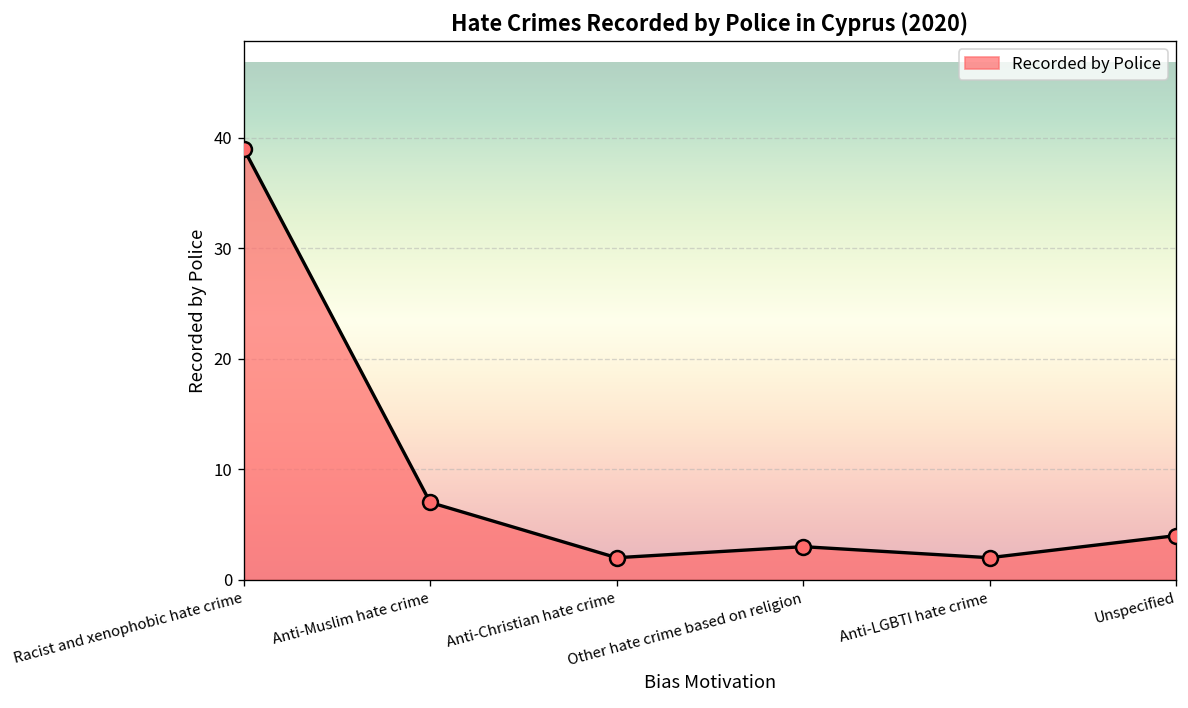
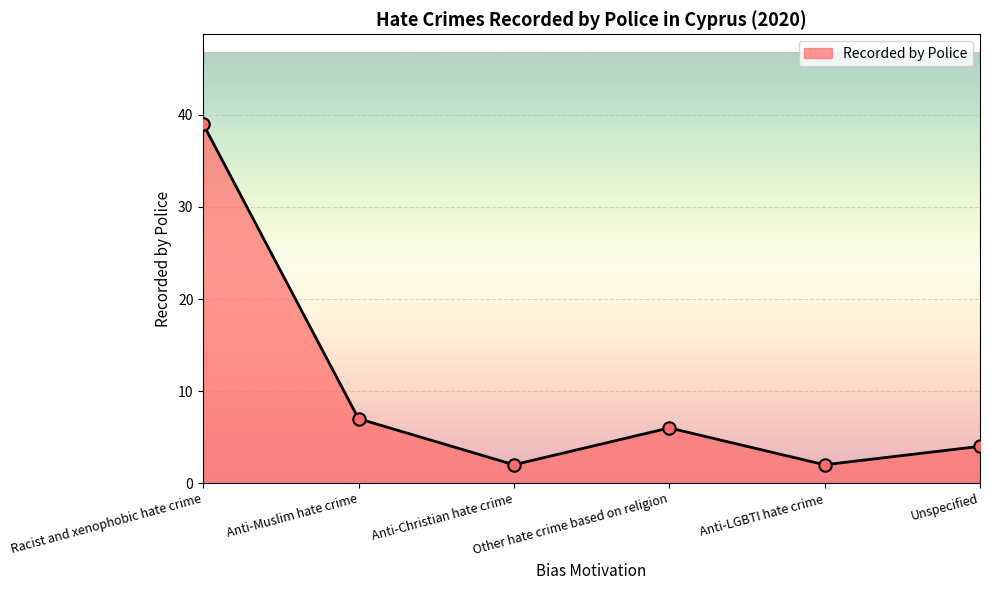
  {
    "Racist and xenophobic hate crime": 39,
    "Anti-Muslim hate crime": 7,
    "Anti-Christian hate crime": 2,
-   "Other hate crime based on religion": 3,
+   "Other hate crime based on religion": 6,
    "Anti-LGBTI hate crime": 2,
    "Unspecified": 4
  }
